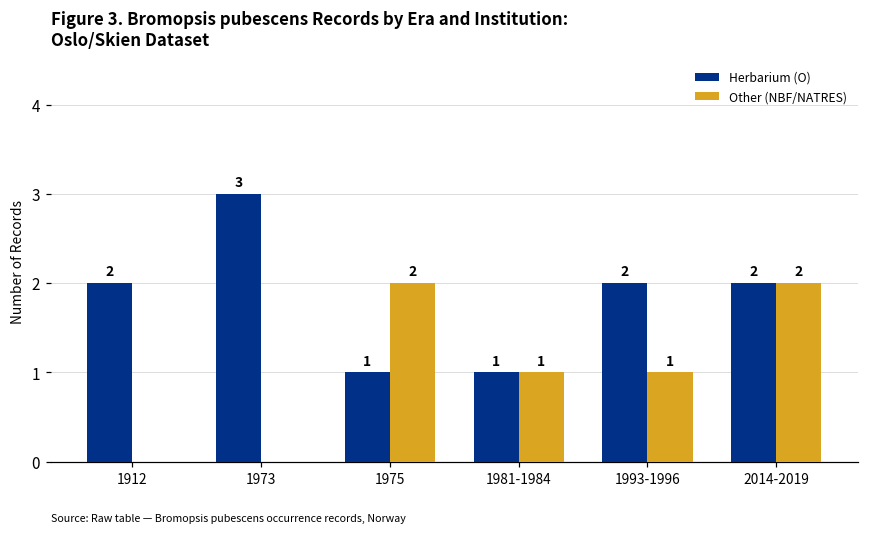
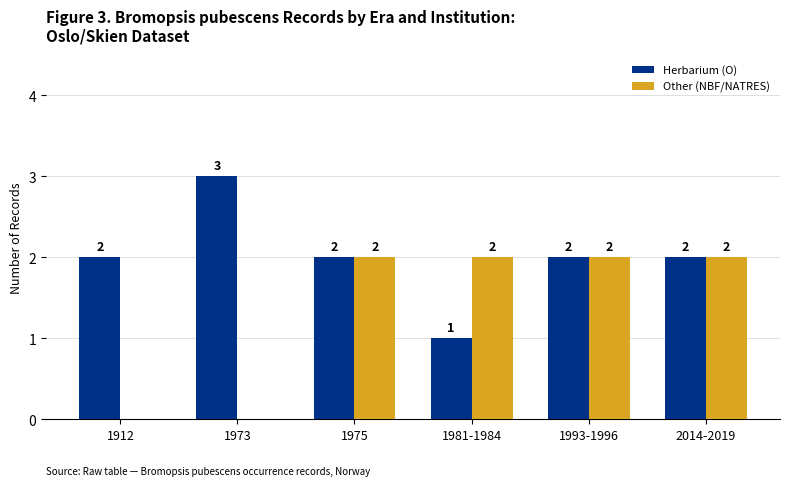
  {
    "Herbarium (O)": {
      "1912": 2,
      "1973": 3,
-     "1975": 1,
+     "1975": 2,
      "1981-1984": 1,
      "1993-1996": 2,
      "2014-2019": 2
    },
    "Other (NBF/NATRES)": {
      "1975": 2,
-     "1981-1984": 1,
-     "1993-1996": 1,
+     "1981-1984": 2,
+     "1993-1996": 2,
      "2014-2019": 2
    }
  }
